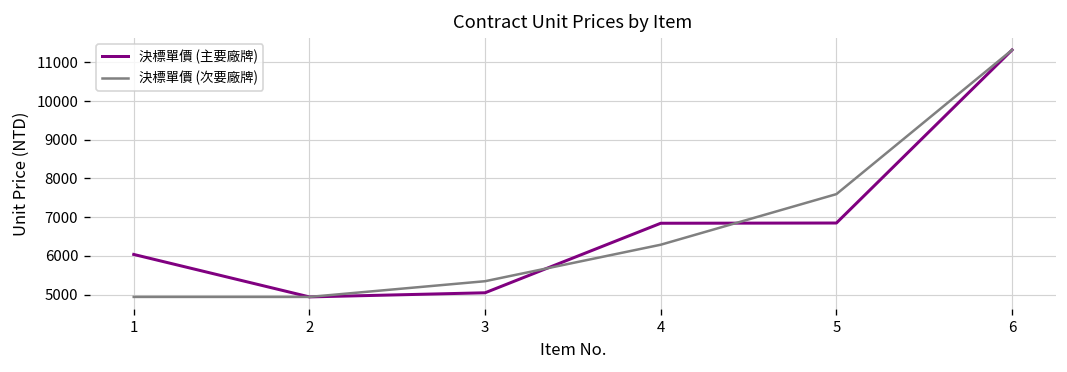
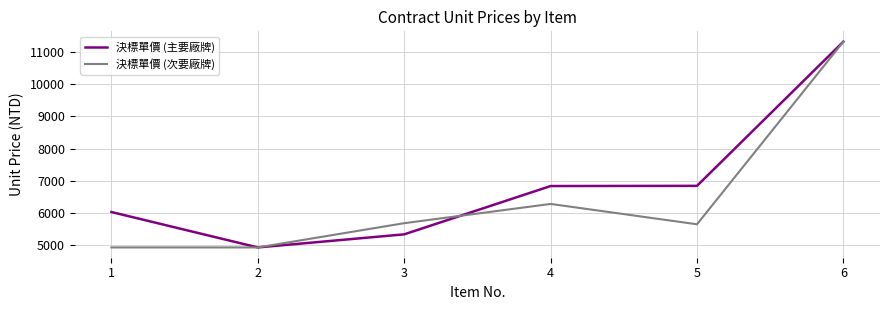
  {
    "決標單價 (主要廠牌)": {
      "1": 6000,
-     "3": 5000,
+     "3": 5300,
      "4": 6800,
      "5": 6800
    },
    "決標單價 (次要廠牌)": {
      "1": 4900,
-     "3": 5300,
+     "3": 5700,
      "4": 6300,
-     "5": 7600
+     "5": 5700
    }
  }
